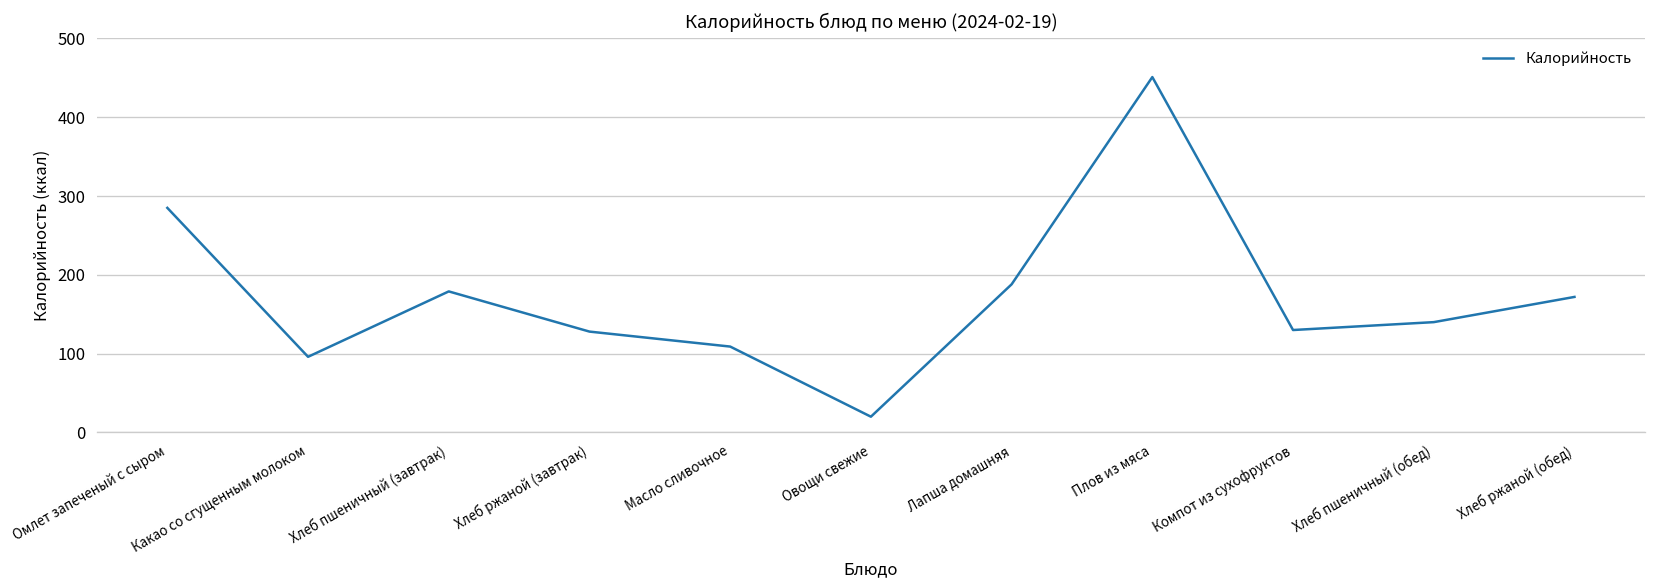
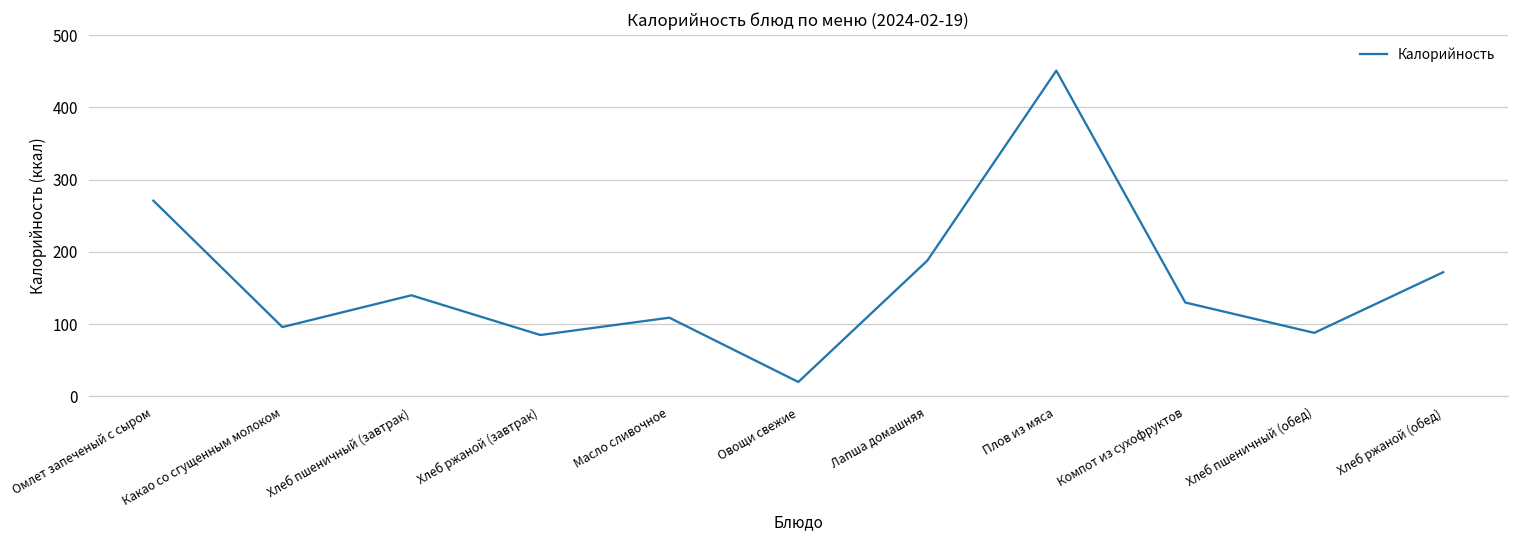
  {
-   "Омлет запеченый с сыром": 290,
+   "Омлет запеченый с сыром": 270,
    "Какао со сгущенным молоком": 100,
-   "Хлеб пшеничный (завтрак)": 180,
-   "Хлеб ржаной (завтрак)": 130,
+   "Хлеб пшеничный (завтрак)": 140,
+   "Хлеб ржаной (завтрак)": 90,
    "Масло сливочное": 110,
    "Овощи свежие": 20,
    "Лапша домашняя": 190,
    "Плов из мяса": 450,
    "Компот из сухофруктов": 130,
-   "Хлеб пшеничный (обед)": 140,
+   "Хлеб пшеничный (обед)": 90,
    "Хлеб ржаной (обед)": 170
  }
